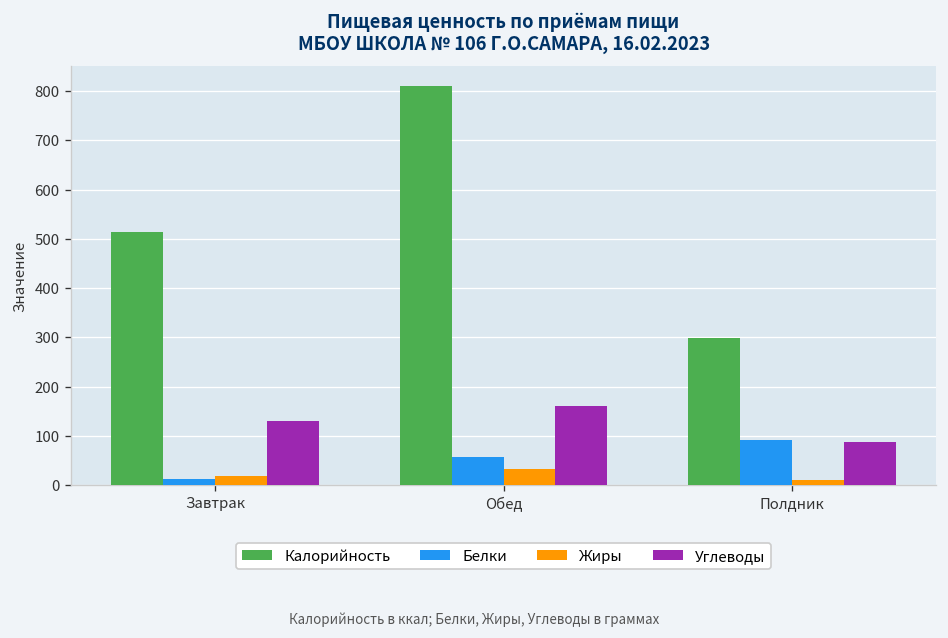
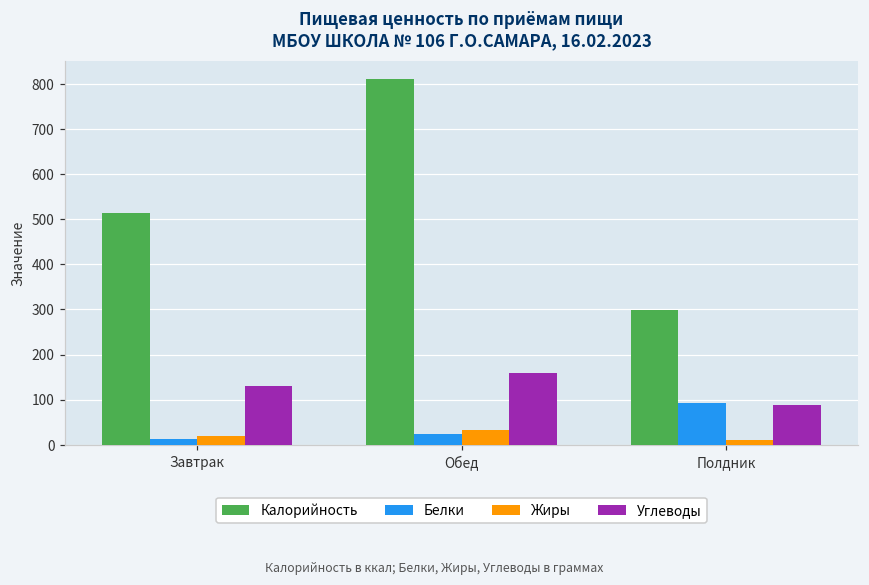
  {
    "Калорийность": {
      "Завтрак": 510,
      "Обед": 810,
      "Полдник": 300
    },
    "Белки": {
      "Завтрак": 10,
-     "Обед": 60,
+     "Обед": 20,
      "Полдник": 90
    },
    "Жиры": {
      "Завтрак": 20,
      "Обед": 30,
      "Полдник": 10
    },
    "Углеводы": {
      "Завтрак": 130,
      "Обед": 160,
      "Полдник": 90
    }
  }
